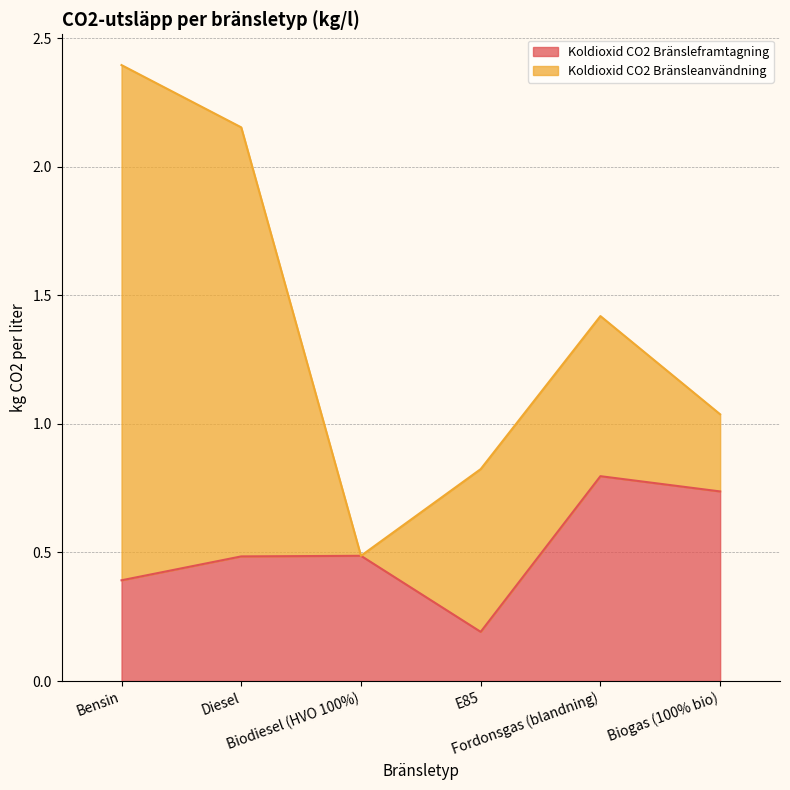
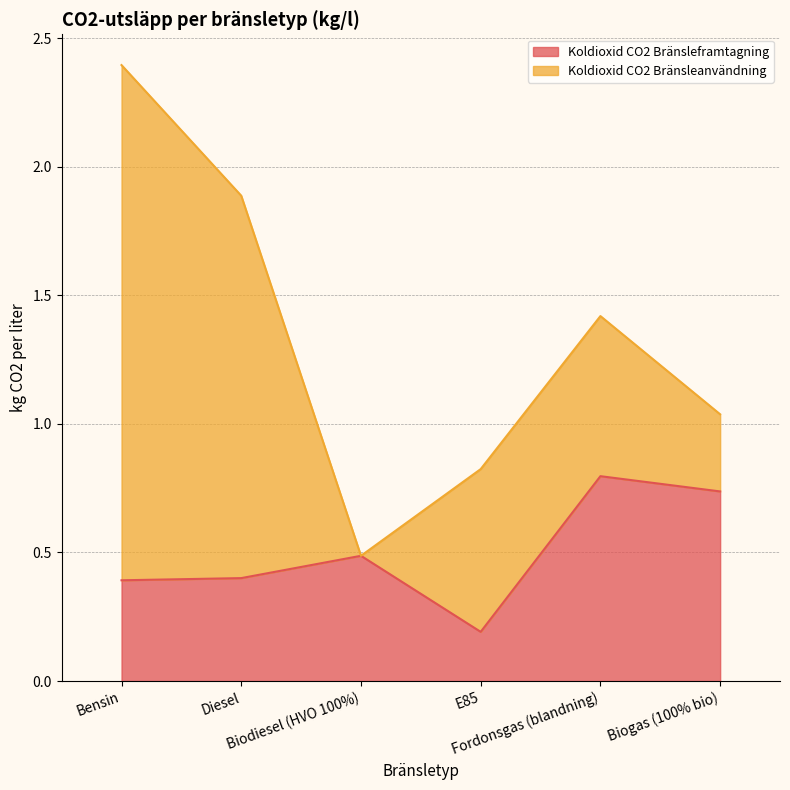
  {
    "Koldioxid CO2 Bränsleframtagning": {
      "Bensin": 0.39,
-     "Diesel": 0.48,
+     "Diesel": 0.40,
      "E85": 0.19,
      "Fordonsgas (blandning)": 0.80,
      "Biogas (100% bio)": 0.74
    },
    "Koldioxid CO2 Bränsleanvändning": {
      "Bensin": 2.00,
-     "Diesel": 1.67,
+     "Diesel": 1.49,
      "E85": 0.63,
      "Fordonsgas (blandning)": 0.62,
      "Biogas (100% bio)": 0.30
    }
  }
